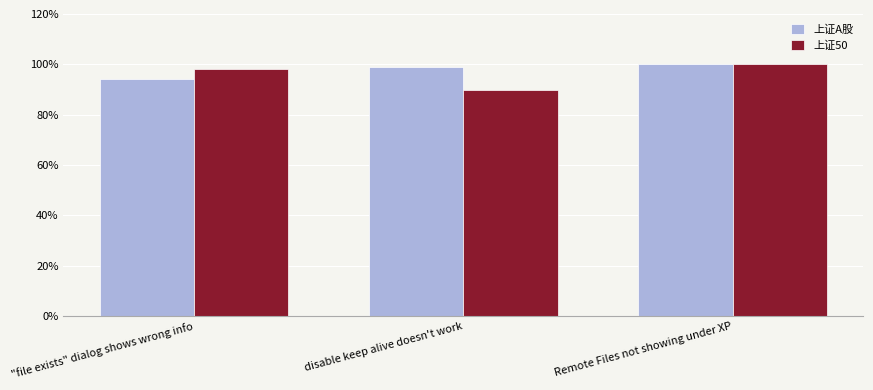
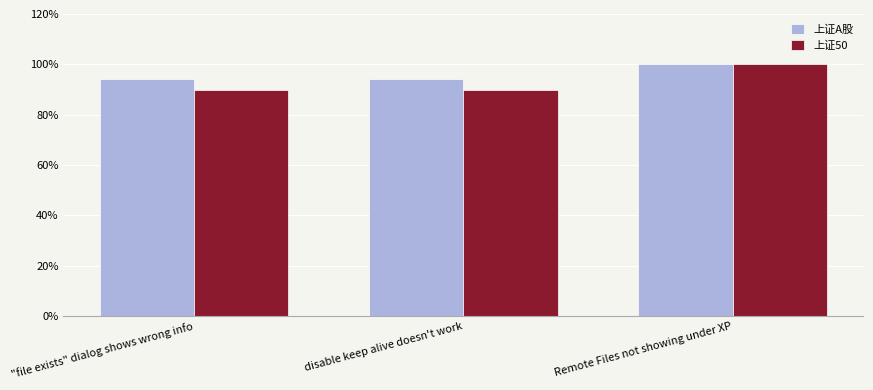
  {
    "上证A股": {
      "\"file exists\" dialog shows wrong info": "94%",
-     "disable keep alive doesn't work": "99%",
+     "disable keep alive doesn't work": "94%",
      "Remote Files not showing under XP": "100%"
    },
    "上证50": {
-     "\"file exists\" dialog shows wrong info": "98%",
+     "\"file exists\" dialog shows wrong info": "90%",
      "disable keep alive doesn't work": "90%",
      "Remote Files not showing under XP": "100%"
    }
  }
